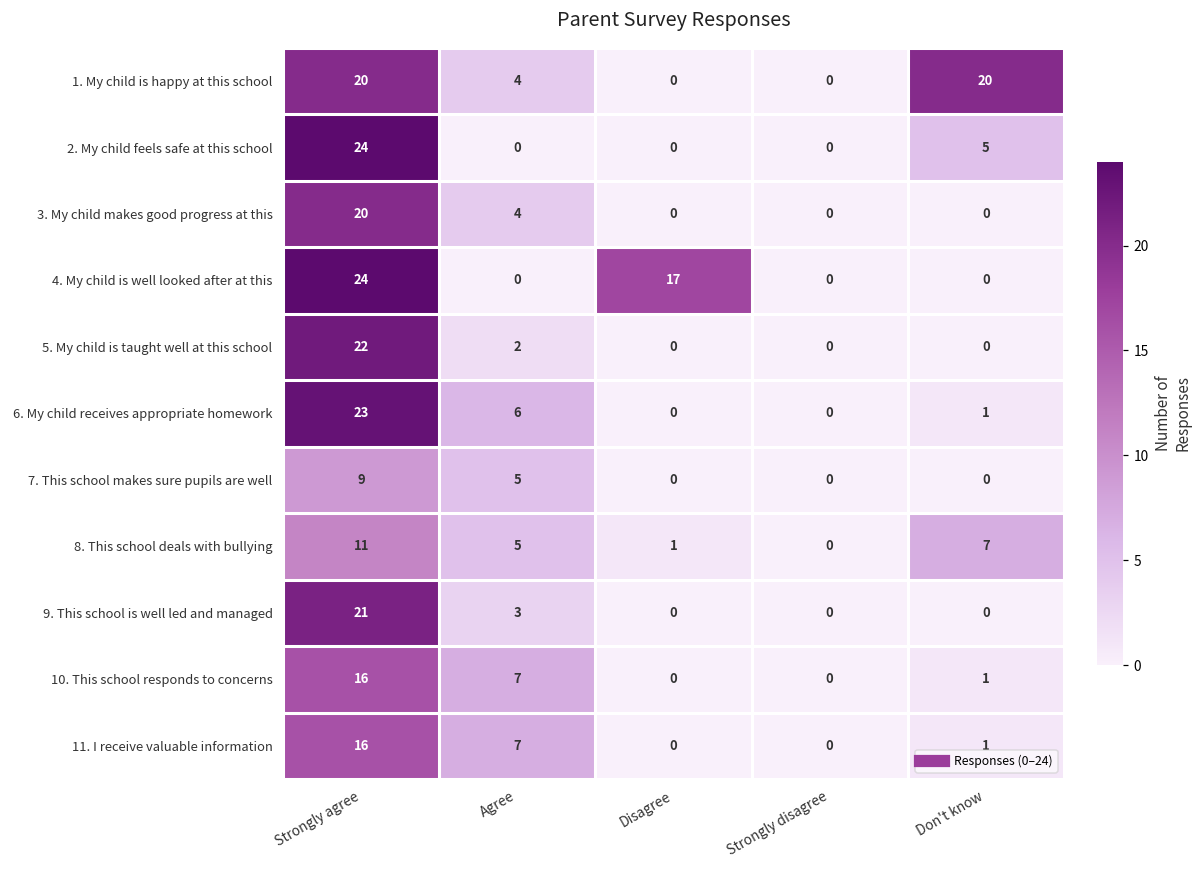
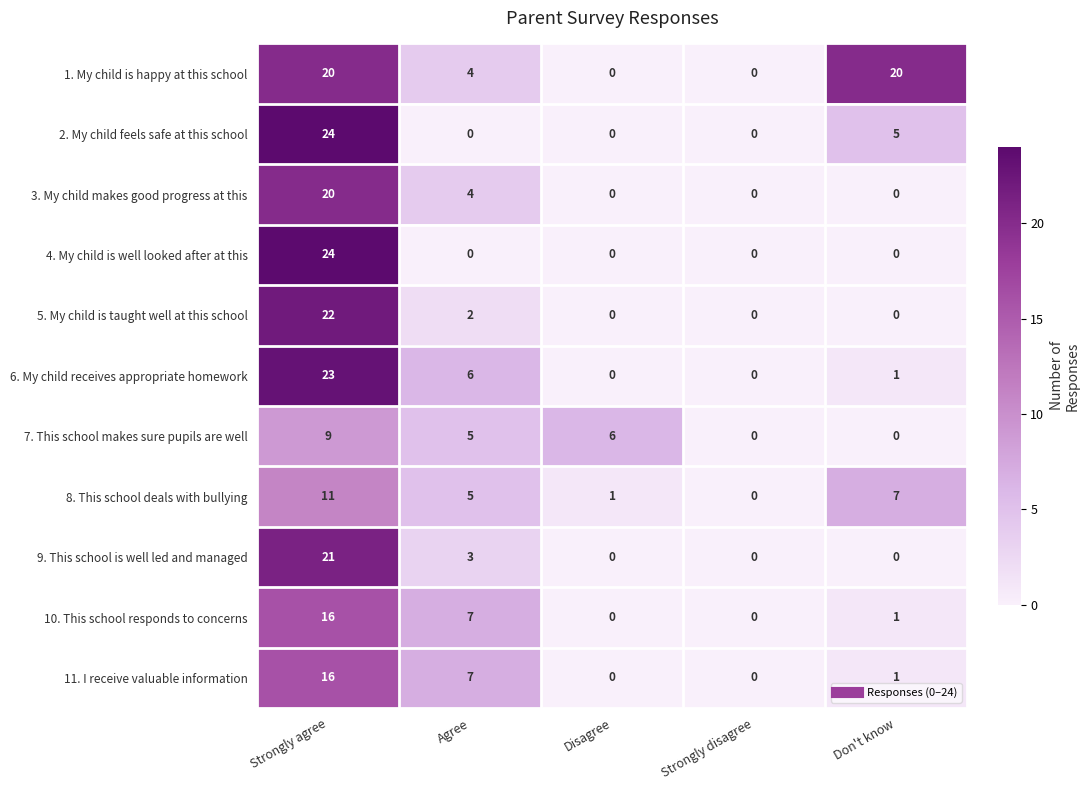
  {
    "1. My child is happy at this school": {
      "Strongly agree": 20,
      "Agree": 4,
      "Disagree": 0,
      "Strongly disagree": 0,
      "Don't know": 20
    },
    "2. My child feels safe at this school": {
      "Strongly agree": 24,
      "Agree": 0,
      "Disagree": 0,
      "Strongly disagree": 0,
      "Don't know": 5
    },
    "3. My child makes good progress at this": {
      "Strongly agree": 20,
      "Agree": 4,
      "Disagree": 0,
      "Strongly disagree": 0,
      "Don't know": 0
    },
    "4. My child is well looked after at this": {
      "Strongly agree": 24,
      "Agree": 0,
-     "Disagree": 17,
+     "Disagree": 0,
      "Strongly disagree": 0,
      "Don't know": 0
    },
    "5. My child is taught well at this school": {
      "Strongly agree": 22,
      "Agree": 2,
      "Disagree": 0,
      "Strongly disagree": 0,
      "Don't know": 0
    },
    "6. My child receives appropriate homework": {
      "Strongly agree": 23,
      "Agree": 6,
      "Disagree": 0,
      "Strongly disagree": 0,
      "Don't know": 1
    },
    "7. This school makes sure pupils are well": {
      "Strongly agree": 9,
      "Agree": 5,
-     "Disagree": 0,
+     "Disagree": 6,
      "Strongly disagree": 0,
      "Don't know": 0
    },
    "8. This school deals with bullying": {
      "Strongly agree": 11,
      "Agree": 5,
      "Disagree": 1,
      "Strongly disagree": 0,
      "Don't know": 7
    },
    "9. This school is well led and managed": {
      "Strongly agree": 21,
      "Agree": 3,
      "Disagree": 0,
      "Strongly disagree": 0,
      "Don't know": 0
    },
    "10. This school responds to concerns": {
      "Strongly agree": 16,
      "Agree": 7,
      "Disagree": 0,
      "Strongly disagree": 0,
      "Don't know": 1
    },
    "11. I receive valuable information": {
      "Strongly agree": 16,
      "Agree": 7,
      "Disagree": 0,
      "Strongly disagree": 0
    }
  }
